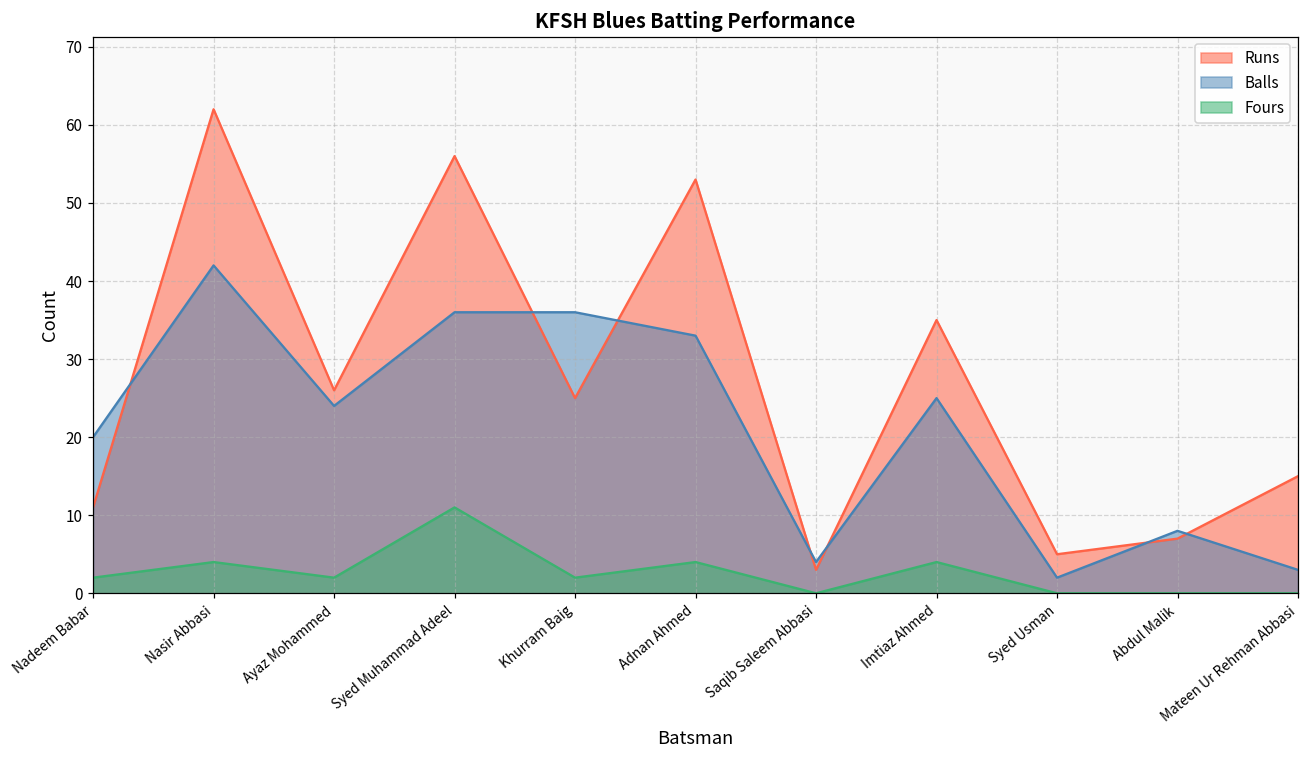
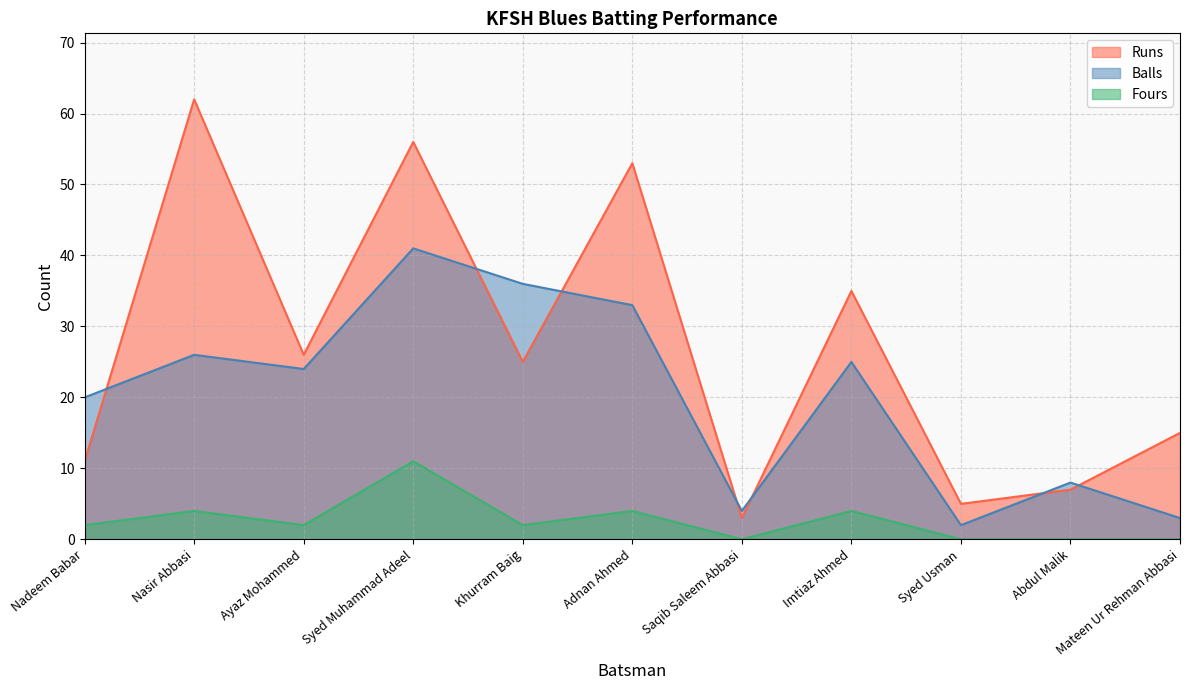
  {
    "Runs": {
      "Nadeem Babar": 11,
      "Nasir Abbasi": 62,
      "Ayaz Mohammed": 26,
      "Syed Muhammad Adeel": 56,
      "Khurram Baig": 25,
      "Adnan Ahmed": 53,
      "Saqib Saleem Abbasi": 3,
      "Imtiaz Ahmed": 35,
      "Syed Usman": 5,
      "Abdul Malik": 7,
      "Mateen Ur Rehman Abbasi": 15
    },
    "Balls": {
      "Nadeem Babar": 20,
-     "Nasir Abbasi": 42,
+     "Nasir Abbasi": 26,
      "Ayaz Mohammed": 24,
-     "Syed Muhammad Adeel": 36,
+     "Syed Muhammad Adeel": 41,
      "Khurram Baig": 36,
      "Adnan Ahmed": 33,
      "Saqib Saleem Abbasi": 4,
      "Imtiaz Ahmed": 25,
      "Syed Usman": 2,
      "Abdul Malik": 8,
      "Mateen Ur Rehman Abbasi": 3
    },
    "Fours": {
      "Nadeem Babar": 2,
      "Nasir Abbasi": 4,
      "Ayaz Mohammed": 2,
      "Syed Muhammad Adeel": 11,
      "Khurram Baig": 2,
      "Adnan Ahmed": 4,
      "Saqib Saleem Abbasi": 0,
      "Imtiaz Ahmed": 4,
      "Syed Usman": 0,
      "Abdul Malik": 0,
      "Mateen Ur Rehman Abbasi": 0
    }
  }
